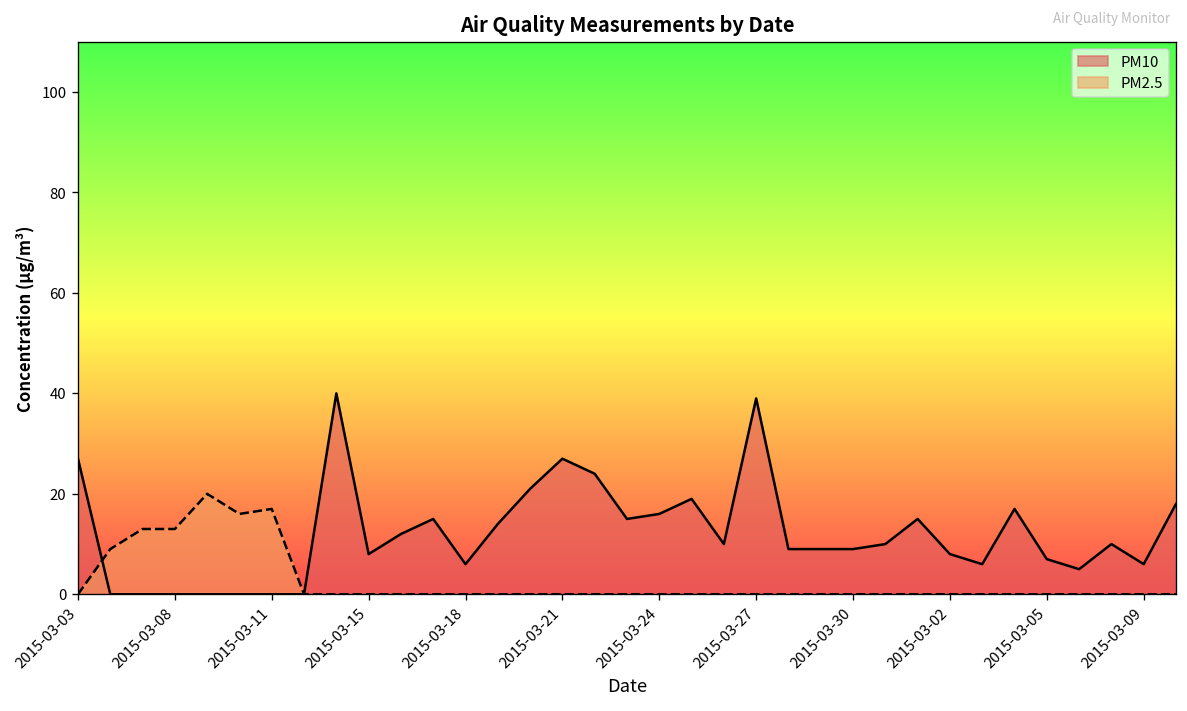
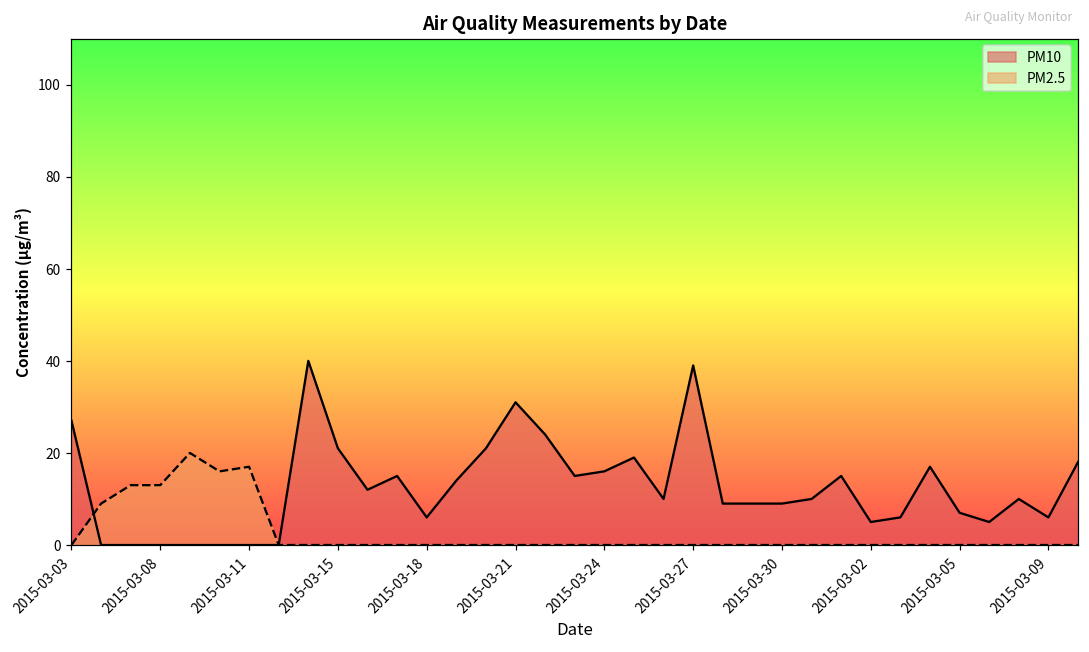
  {
    "PM10": {
      "2015-03-11": 0,
-     "2015-03-15": 8,
+     "2015-03-15": 21,
      "2015-03-18": 6,
-     "2015-03-21": 27,
+     "2015-03-21": 31,
      "2015-03-24": 16,
      "2015-03-27": 39,
      "2015-03-30": 9,
-     "2015-03-02": 8,
+     "2015-03-02": 5,
      "2015-03-05": 7
    },
    "PM2.5": {
      "2015-03-11": 17,
      "2015-03-15": 0,
      "2015-03-18": 0,
      "2015-03-21": 0,
      "2015-03-24": 0,
      "2015-03-27": 0,
      "2015-03-30": 0,
      "2015-03-02": 0,
      "2015-03-05": 0
    }
  }
